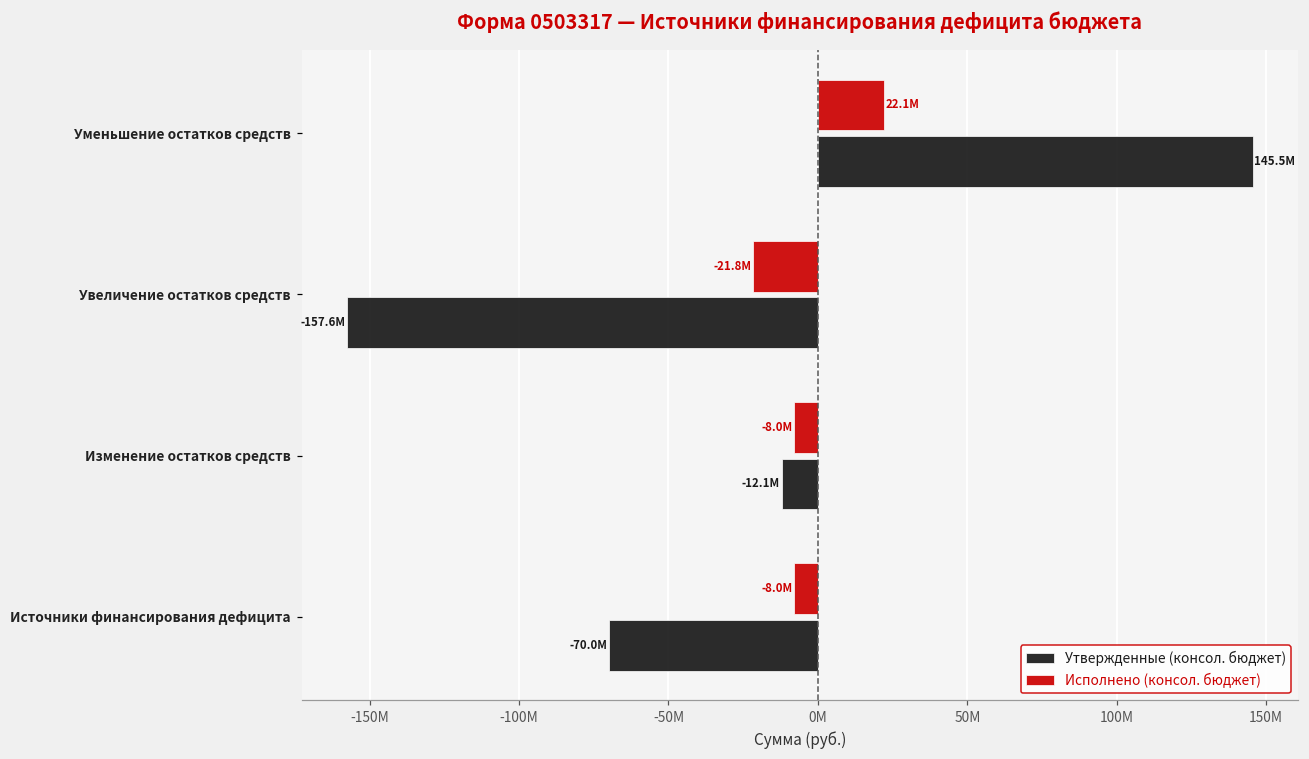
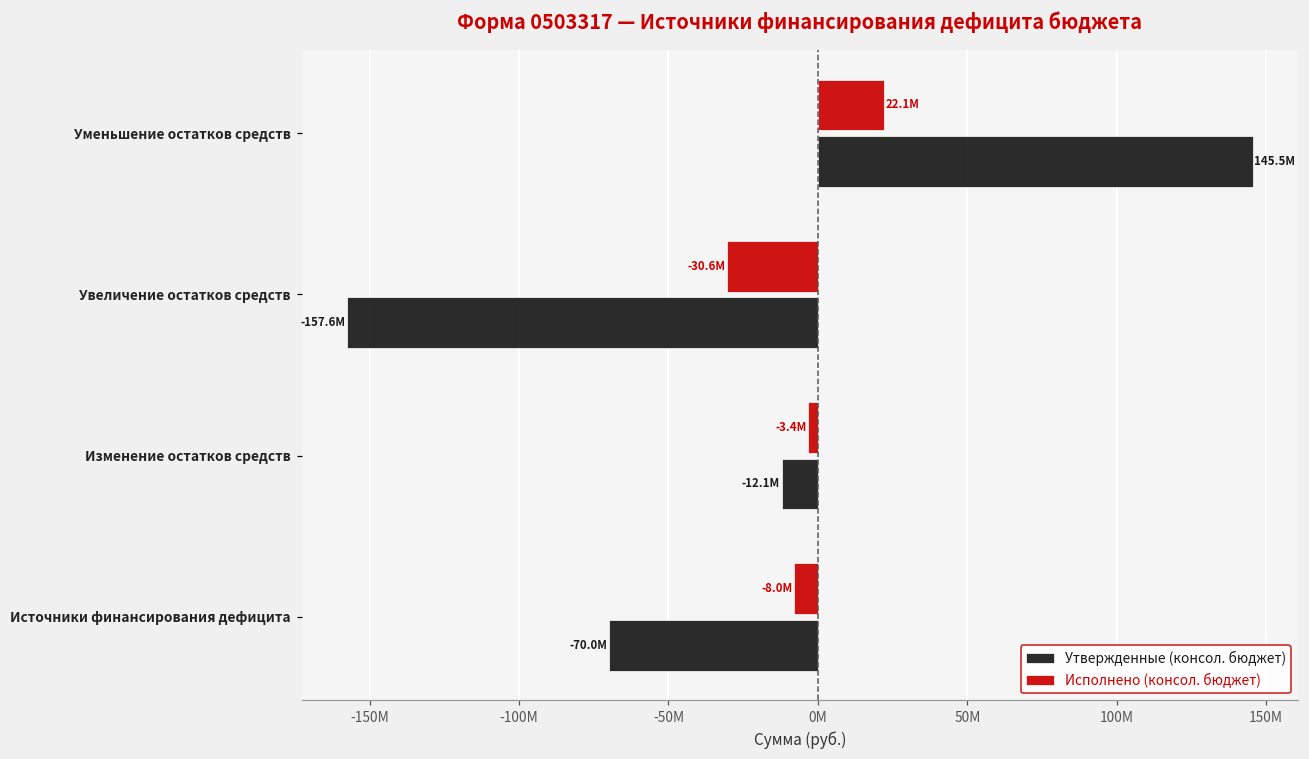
  {
    "Утвержденные (консол. бюджет)": {
      "Уменьшение остатков средств": "145.5M",
      "Увеличение остатков средств": "-157.6M",
      "Изменение остатков средств": "-12.1M",
      "Источники финансирования дефицита": "-70.0M"
    },
    "Исполнено (консол. бюджет)": {
      "Уменьшение остатков средств": "22.1M",
-     "Увеличение остатков средств": "-21.8M",
-     "Изменение остатков средств": "-8.0M",
+     "Увеличение остатков средств": "-30.6M",
+     "Изменение остатков средств": "-3.4M",
      "Источники финансирования дефицита": "-8.0M"
    }
  }
